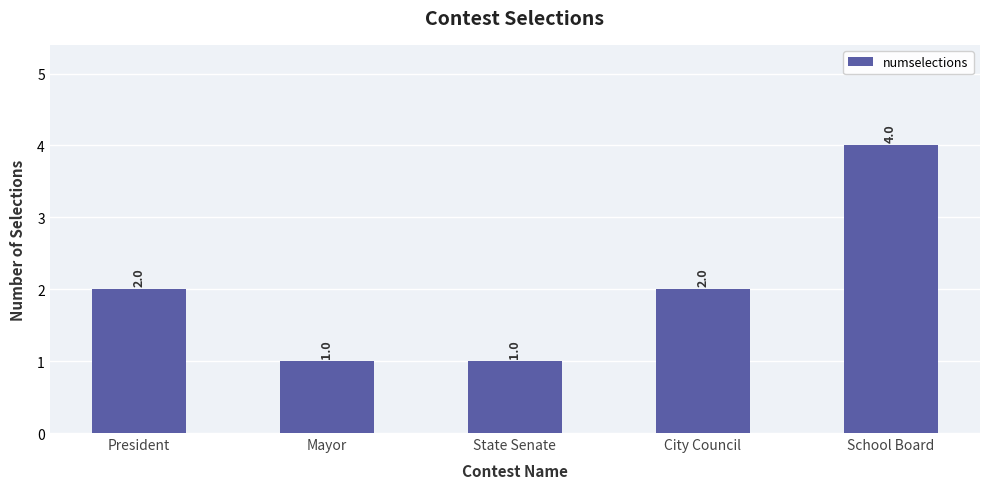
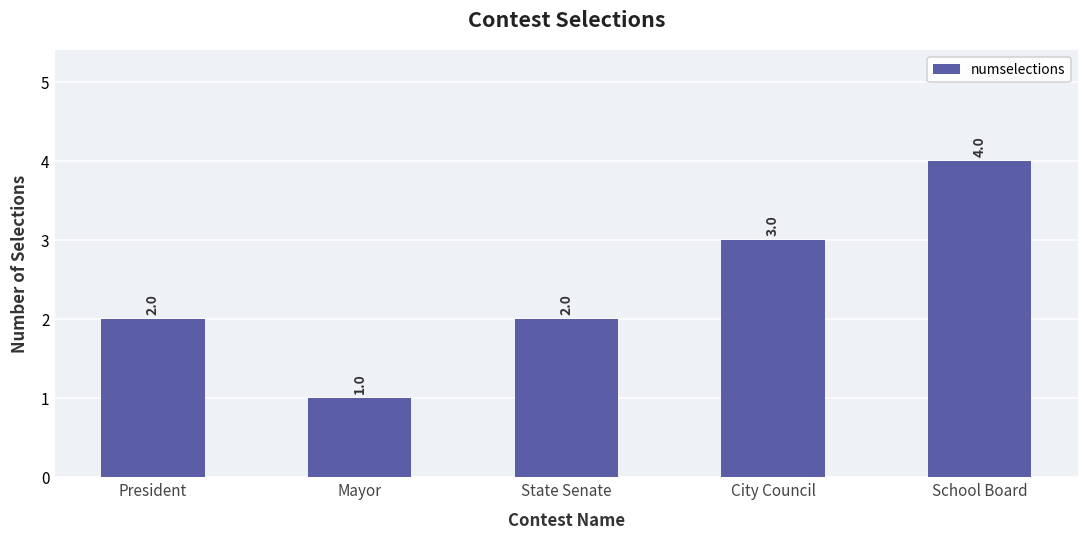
  {
    "President": 2.0,
    "Mayor": 1.0,
-   "State Senate": 1.0,
-   "City Council": 2.0,
+   "State Senate": 2.0,
+   "City Council": 3.0,
    "School Board": 4.0
  }
